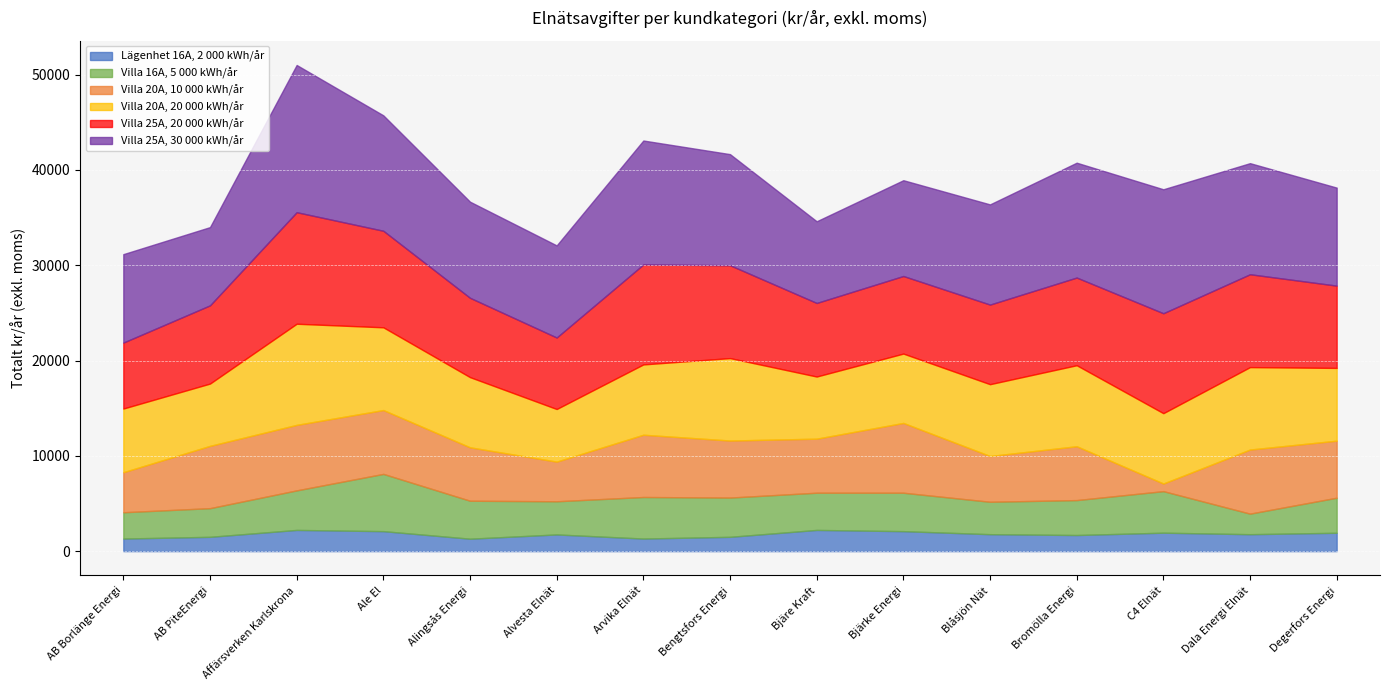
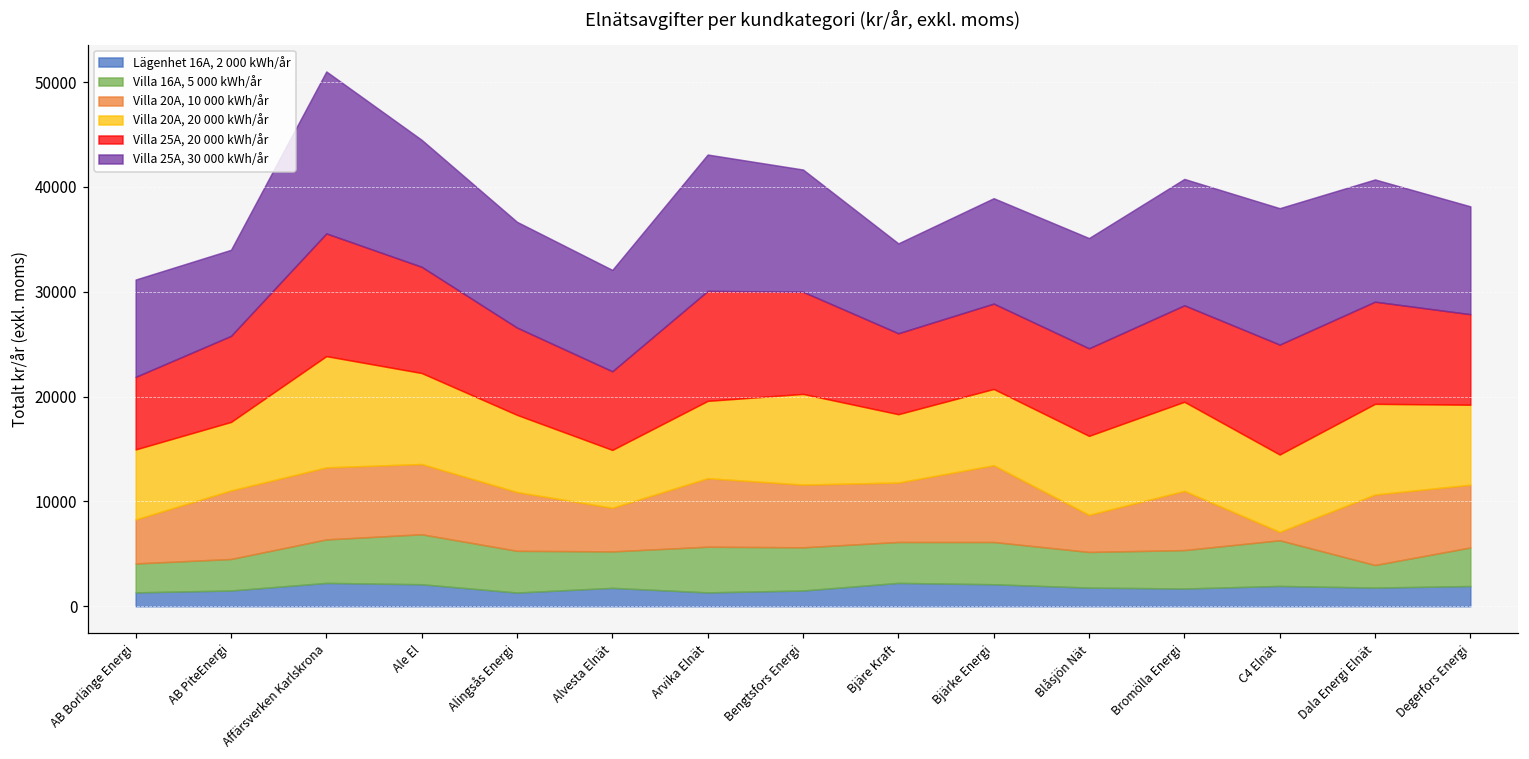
  {
    "Lägenhet 16A, 2 000 kWh/år": {
      "AB Borlänge Energi": 1000,
      "AB PiteEnergi": 1000,
      "Affärsverken Karlskrona": 2000,
      "Ale El": 2000,
      "Alingsås Energi": 1000,
      "Alvesta Elnät": 2000,
      "Arvika Elnät": 1000,
      "Bengtsfors Energi": 1000,
      "Bjäre Kraft": 2000,
      "Bjärke Energi": 2000,
      "Blåsjön Nät": 2000,
      "Bromölla Energi": 2000,
      "C4 Elnät": 2000,
      "Dala Energi Elnät": 2000,
      "Degerfors Energi": 2000
    },
    "Villa 16A, 5 000 kWh/år": {
      "AB Borlänge Energi": 3000,
      "AB PiteEnergi": 3000,
      "Affärsverken Karlskrona": 4000,
-     "Ale El": 6000,
+     "Ale El": 5000,
      "Alingsås Energi": 4000,
      "Alvesta Elnät": 3000,
      "Arvika Elnät": 4000,
      "Bengtsfors Energi": 4000,
      "Bjäre Kraft": 4000,
      "Bjärke Energi": 4000,
      "Blåsjön Nät": 3000,
      "Bromölla Energi": 4000,
      "C4 Elnät": 4000,
      "Dala Energi Elnät": 2000,
      "Degerfors Energi": 4000
    },
    "Villa 20A, 10 000 kWh/år": {
      "AB Borlänge Energi": 4000,
      "AB PiteEnergi": 7000,
      "Affärsverken Karlskrona": 7000,
      "Ale El": 7000,
      "Alingsås Energi": 6000,
      "Alvesta Elnät": 4000,
      "Arvika Elnät": 7000,
      "Bengtsfors Energi": 6000,
      "Bjäre Kraft": 6000,
      "Bjärke Energi": 7000,
-     "Blåsjön Nät": 5000,
+     "Blåsjön Nät": 4000,
      "Bromölla Energi": 6000,
      "C4 Elnät": 1000,
      "Dala Energi Elnät": 7000,
      "Degerfors Energi": 6000
    },
    "Villa 20A, 20 000 kWh/år": {
      "AB Borlänge Energi": 7000,
      "AB PiteEnergi": 7000,
      "Affärsverken Karlskrona": 11000,
      "Ale El": 9000,
      "Alingsås Energi": 7000,
      "Alvesta Elnät": 6000,
      "Arvika Elnät": 7000,
      "Bengtsfors Energi": 9000,
      "Bjäre Kraft": 7000,
      "Bjärke Energi": 7000,
      "Blåsjön Nät": 8000,
      "Bromölla Energi": 8000,
      "C4 Elnät": 7000,
      "Dala Energi Elnät": 9000,
      "Degerfors Energi": 8000
    },
    "Villa 25A, 20 000 kWh/år": {
      "AB Borlänge Energi": 7000,
      "AB PiteEnergi": 8000,
      "Affärsverken Karlskrona": 12000,
      "Ale El": 10000,
      "Alingsås Energi": 8000,
      "Alvesta Elnät": 8000,
      "Arvika Elnät": 10000,
      "Bengtsfors Energi": 10000,
      "Bjäre Kraft": 8000,
      "Bjärke Energi": 8000,
      "Blåsjön Nät": 8000,
      "Bromölla Energi": 9000,
      "C4 Elnät": 10000,
      "Dala Energi Elnät": 10000,
      "Degerfors Energi": 9000
    },
    "Villa 25A, 30 000 kWh/år": {
      "AB Borlänge Energi": 9000,
      "AB PiteEnergi": 8000,
      "Affärsverken Karlskrona": 15000,
      "Ale El": 12000,
      "Alingsås Energi": 10000,
      "Alvesta Elnät": 10000,
      "Arvika Elnät": 13000,
      "Bengtsfors Energi": 12000,
      "Bjäre Kraft": 9000,
      "Bjärke Energi": 10000,
      "Blåsjön Nät": 11000,
      "Bromölla Energi": 12000,
      "C4 Elnät": 13000,
      "Dala Energi Elnät": 12000,
      "Degerfors Energi": 10000
    }
  }
